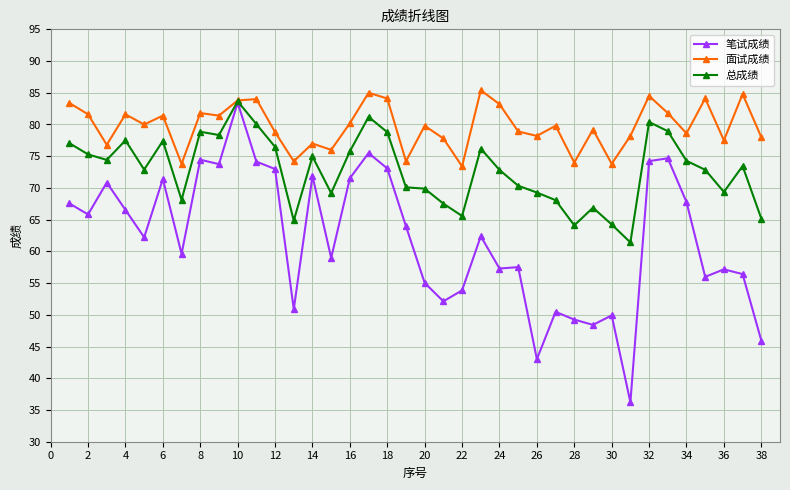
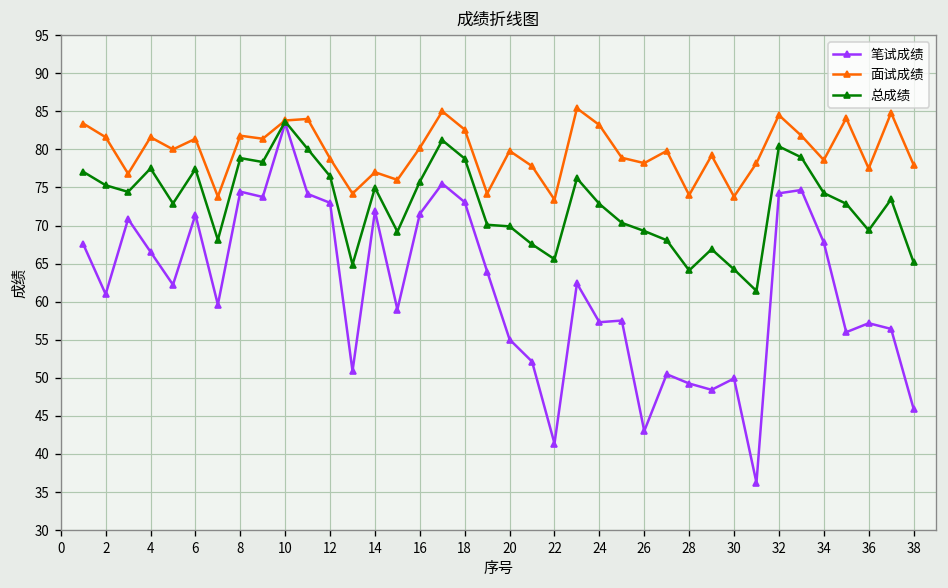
  {
    "笔试成绩": {
-     "2": 66,
+     "2": 61,
      "4": 67,
      "6": 71,
      "8": 74,
      "12": 73,
      "14": 72,
      "16": 72,
      "18": 73,
      "20": 55,
-     "22": 54,
+     "22": 41,
      "24": 57,
      "26": 43,
      "28": 49,
      "30": 50,
      "32": 74,
      "34": 68,
      "36": 57,
      "38": 46
    },
    "面试成绩": {
      "2": 82,
      "4": 82,
      "6": 81,
      "8": 82,
      "12": 79,
      "14": 77,
      "16": 80,
-     "18": 84,
+     "18": 83,
      "20": 80,
      "22": 73,
      "24": 83,
      "26": 78,
      "28": 74,
      "30": 74,
      "32": 85,
      "34": 79,
      "36": 78,
      "38": 78
    },
    "总成绩": {
      "2": 75,
      "4": 78,
      "6": 77,
      "8": 79,
      "12": 76,
      "14": 75,
      "16": 76,
      "18": 79,
      "20": 70,
      "22": 66,
      "24": 73,
      "26": 69,
      "28": 64,
      "30": 64,
      "32": 80,
      "34": 74,
      "36": 69,
      "38": 65
    }
  }
